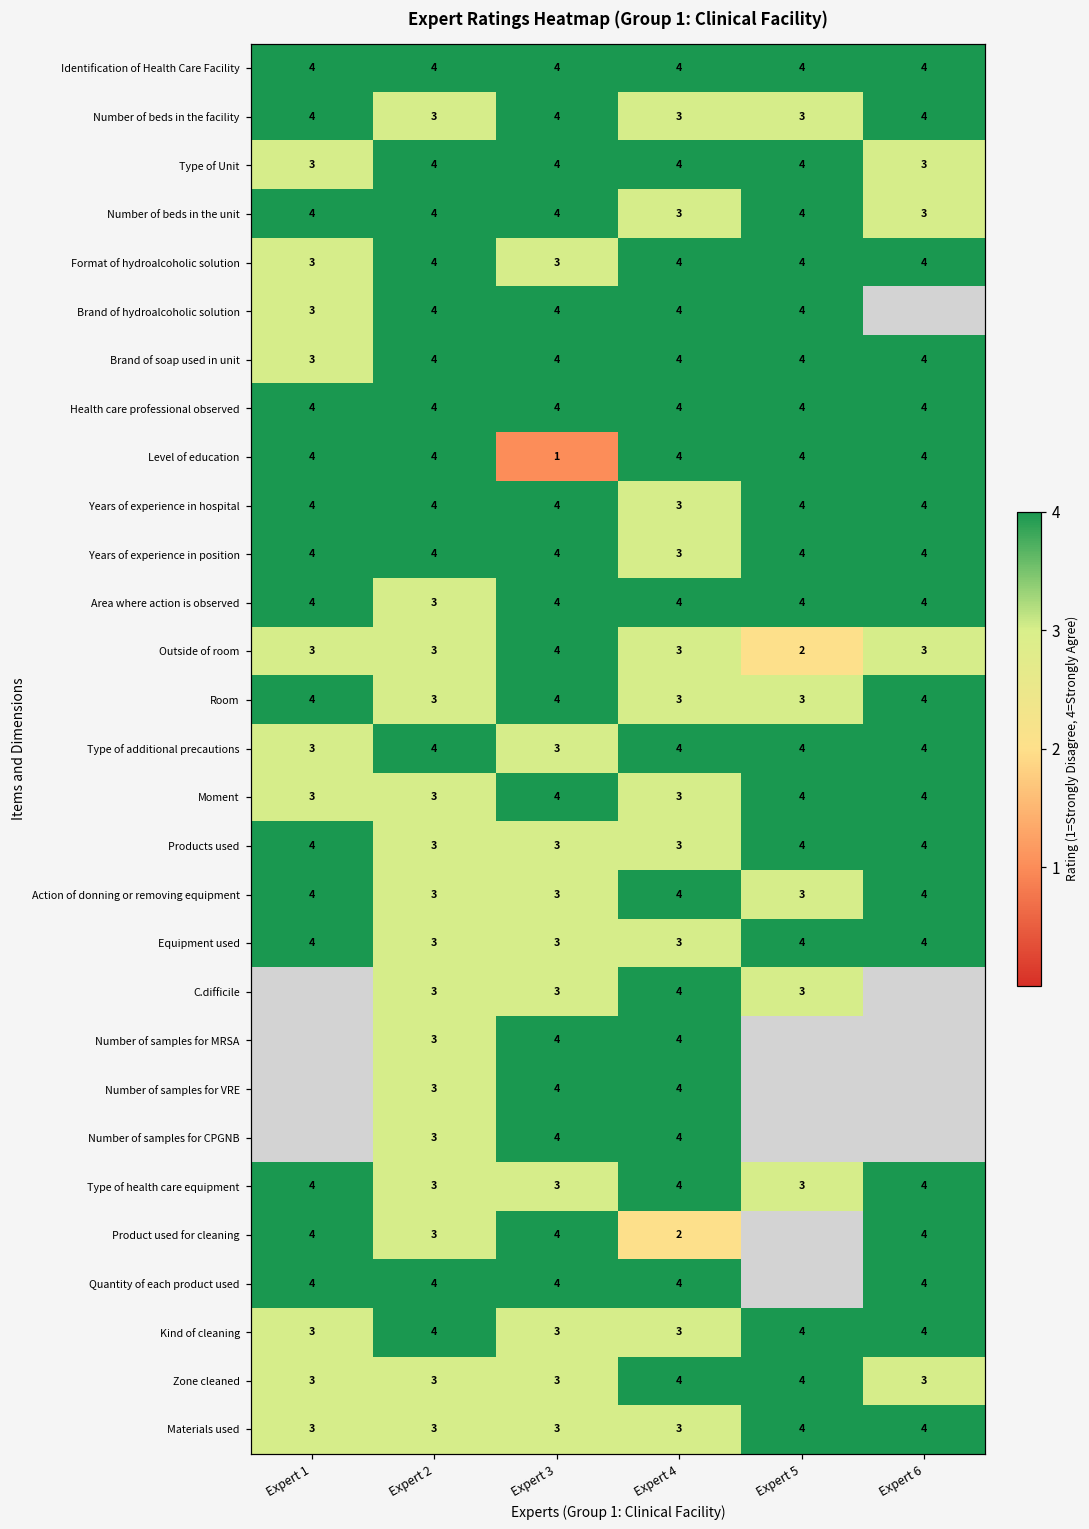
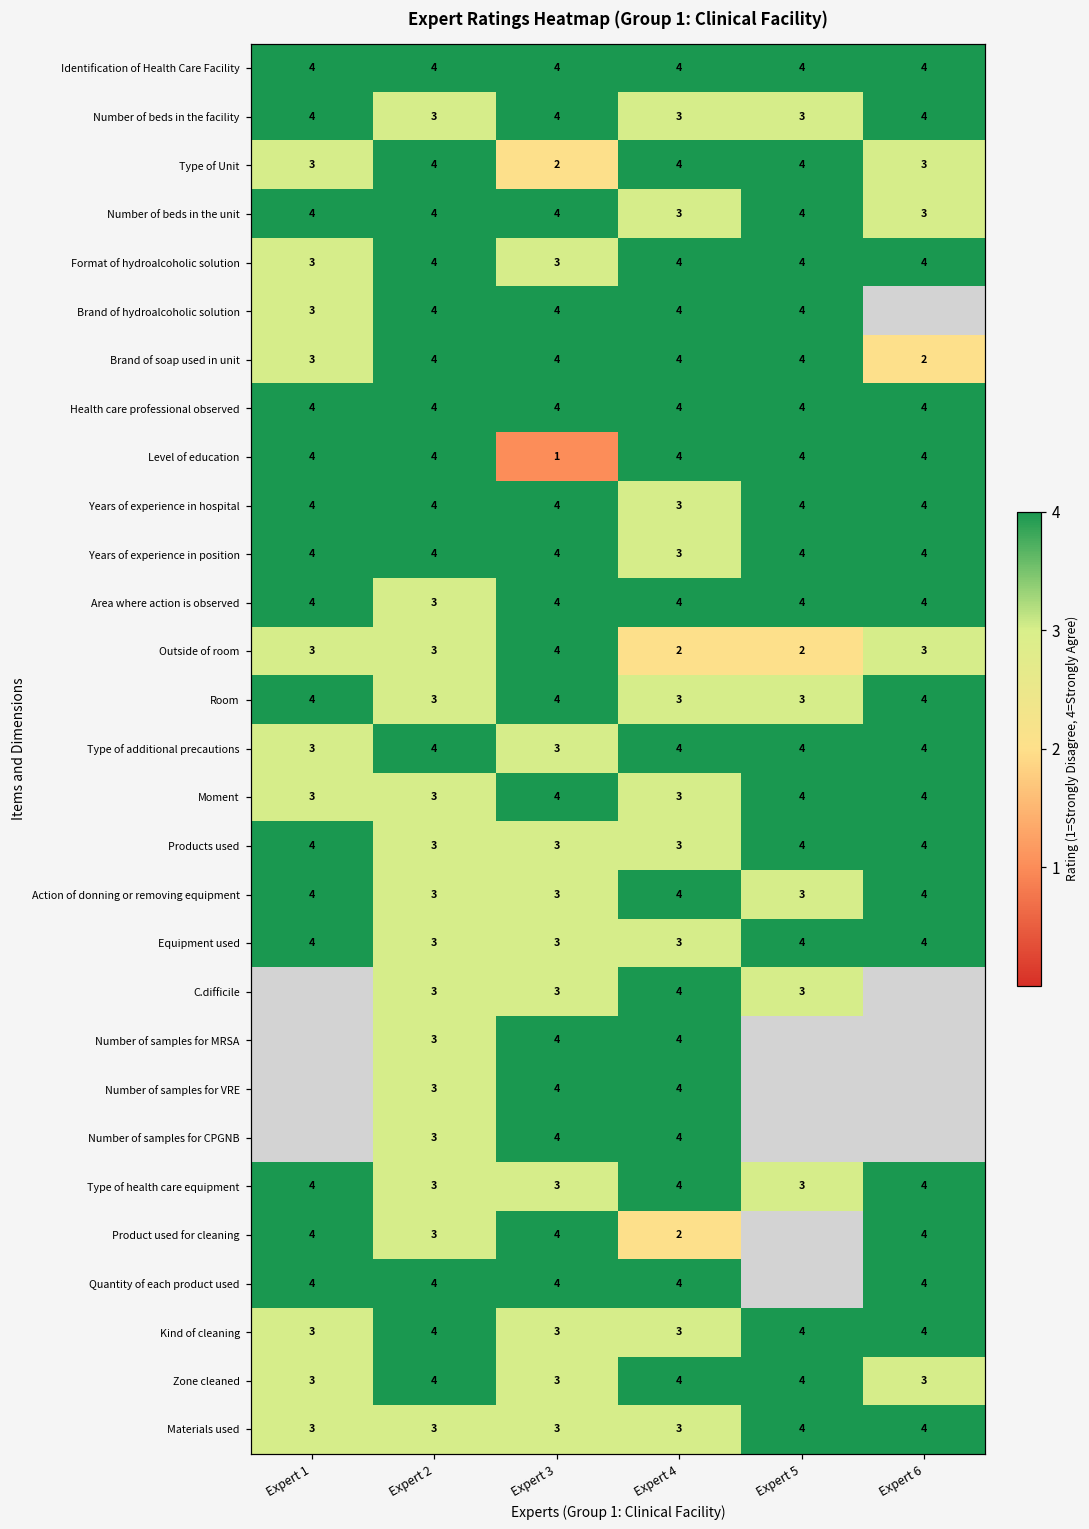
  {
    "Identification of Health Care Facility": {
      "Expert 1": 4,
      "Expert 2": 4,
      "Expert 3": 4,
      "Expert 4": 4,
      "Expert 5": 4,
      "Expert 6": 4
    },
    "Number of beds in the facility": {
      "Expert 1": 4,
      "Expert 2": 3,
      "Expert 3": 4,
      "Expert 4": 3,
      "Expert 5": 3,
      "Expert 6": 4
    },
    "Type of Unit": {
      "Expert 1": 3,
      "Expert 2": 4,
-     "Expert 3": 4,
+     "Expert 3": 2,
      "Expert 4": 4,
      "Expert 5": 4,
      "Expert 6": 3
    },
    "Number of beds in the unit": {
      "Expert 1": 4,
      "Expert 2": 4,
      "Expert 3": 4,
      "Expert 4": 3,
      "Expert 5": 4,
      "Expert 6": 3
    },
    "Format of hydroalcoholic solution": {
      "Expert 1": 3,
      "Expert 2": 4,
      "Expert 3": 3,
      "Expert 4": 4,
      "Expert 5": 4,
      "Expert 6": 4
    },
    "Brand of hydroalcoholic solution": {
      "Expert 1": 3,
      "Expert 2": 4,
      "Expert 3": 4,
      "Expert 4": 4,
      "Expert 5": 4
    },
    "Brand of soap used in unit": {
      "Expert 1": 3,
      "Expert 2": 4,
      "Expert 3": 4,
      "Expert 4": 4,
      "Expert 5": 4,
-     "Expert 6": 4
+     "Expert 6": 2
    },
    "Health care professional observed": {
      "Expert 1": 4,
      "Expert 2": 4,
      "Expert 3": 4,
      "Expert 4": 4,
      "Expert 5": 4,
      "Expert 6": 4
    },
    "Level of education": {
      "Expert 1": 4,
      "Expert 2": 4,
      "Expert 3": 1,
      "Expert 4": 4,
      "Expert 5": 4,
      "Expert 6": 4
    },
    "Years of experience in hospital": {
      "Expert 1": 4,
      "Expert 2": 4,
      "Expert 3": 4,
      "Expert 4": 3,
      "Expert 5": 4,
      "Expert 6": 4
    },
    "Years of experience in position": {
      "Expert 1": 4,
      "Expert 2": 4,
      "Expert 3": 4,
      "Expert 4": 3,
      "Expert 5": 4,
      "Expert 6": 4
    },
    "Area where action is observed": {
      "Expert 1": 4,
      "Expert 2": 3,
      "Expert 3": 4,
      "Expert 4": 4,
      "Expert 5": 4,
      "Expert 6": 4
    },
    "Outside of room": {
      "Expert 1": 3,
      "Expert 2": 3,
      "Expert 3": 4,
-     "Expert 4": 3,
+     "Expert 4": 2,
      "Expert 5": 2,
      "Expert 6": 3
    },
    "Room": {
      "Expert 1": 4,
      "Expert 2": 3,
      "Expert 3": 4,
      "Expert 4": 3,
      "Expert 5": 3,
      "Expert 6": 4
    },
    "Type of additional precautions": {
      "Expert 1": 3,
      "Expert 2": 4,
      "Expert 3": 3,
      "Expert 4": 4,
      "Expert 5": 4,
      "Expert 6": 4
    },
    "Moment": {
      "Expert 1": 3,
      "Expert 2": 3,
      "Expert 3": 4,
      "Expert 4": 3,
      "Expert 5": 4,
      "Expert 6": 4
    },
    "Products used": {
      "Expert 1": 4,
      "Expert 2": 3,
      "Expert 3": 3,
      "Expert 4": 3,
      "Expert 5": 4,
      "Expert 6": 4
    },
    "Action of donning or removing equipment": {
      "Expert 1": 4,
      "Expert 2": 3,
      "Expert 3": 3,
      "Expert 4": 4,
      "Expert 5": 3,
      "Expert 6": 4
    },
    "Equipment used": {
      "Expert 1": 4,
      "Expert 2": 3,
      "Expert 3": 3,
      "Expert 4": 3,
      "Expert 5": 4,
      "Expert 6": 4
    },
    "C.difficile": {
      "Expert 2": 3,
      "Expert 3": 3,
      "Expert 4": 4,
      "Expert 5": 3
    },
    "Number of samples for MRSA": {
      "Expert 2": 3,
      "Expert 3": 4,
      "Expert 4": 4
    },
    "Number of samples for VRE": {
      "Expert 2": 3,
      "Expert 3": 4,
      "Expert 4": 4
    },
    "Number of samples for CPGNB": {
      "Expert 2": 3,
      "Expert 3": 4,
      "Expert 4": 4
    },
    "Type of health care equipment": {
      "Expert 1": 4,
      "Expert 2": 3,
      "Expert 3": 3,
      "Expert 4": 4,
      "Expert 5": 3,
      "Expert 6": 4
    },
    "Product used for cleaning": {
      "Expert 1": 4,
      "Expert 2": 3,
      "Expert 3": 4,
      "Expert 4": 2,
      "Expert 6": 4
    },
    "Quantity of each product used": {
      "Expert 1": 4,
      "Expert 2": 4,
      "Expert 3": 4,
      "Expert 4": 4,
      "Expert 6": 4
    },
    "Kind of cleaning": {
      "Expert 1": 3,
      "Expert 2": 4,
      "Expert 3": 3,
      "Expert 4": 3,
      "Expert 5": 4,
      "Expert 6": 4
    },
    "Zone cleaned": {
      "Expert 1": 3,
-     "Expert 2": 3,
+     "Expert 2": 4,
      "Expert 3": 3,
      "Expert 4": 4,
      "Expert 5": 4,
      "Expert 6": 3
    },
    "Materials used": {
      "Expert 1": 3,
      "Expert 2": 3,
      "Expert 3": 3,
      "Expert 4": 3,
      "Expert 5": 4,
      "Expert 6": 4
    }
  }
